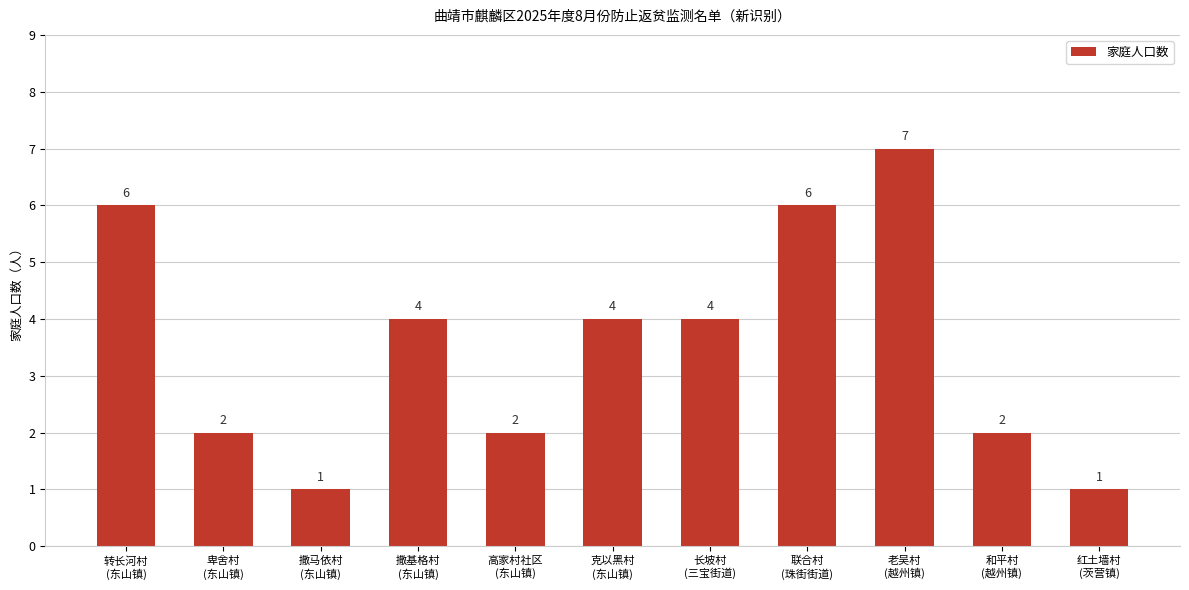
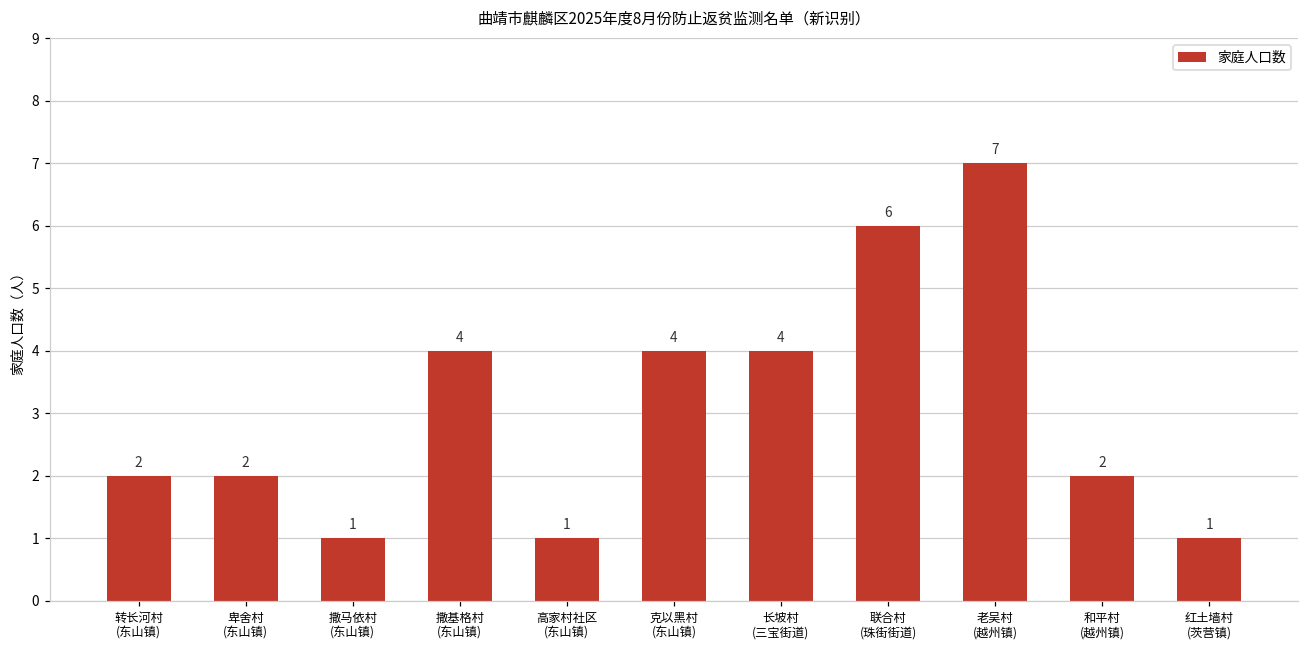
  {
-   "转长河村 (东山镇)": 6,
+   "转长河村 (东山镇)": 2,
    "卑舍村 (东山镇)": 2,
    "撒马依村 (东山镇)": 1,
    "撒基格村 (东山镇)": 4,
-   "高家村社区 (东山镇)": 2,
+   "高家村社区 (东山镇)": 1,
    "克以黑村 (东山镇)": 4,
    "长坡村 (三宝街道)": 4,
    "联合村 (珠街街道)": 6,
    "老吴村 (越州镇)": 7,
    "和平村 (越州镇)": 2,
    "红土墙村 (茨营镇)": 1
  }
